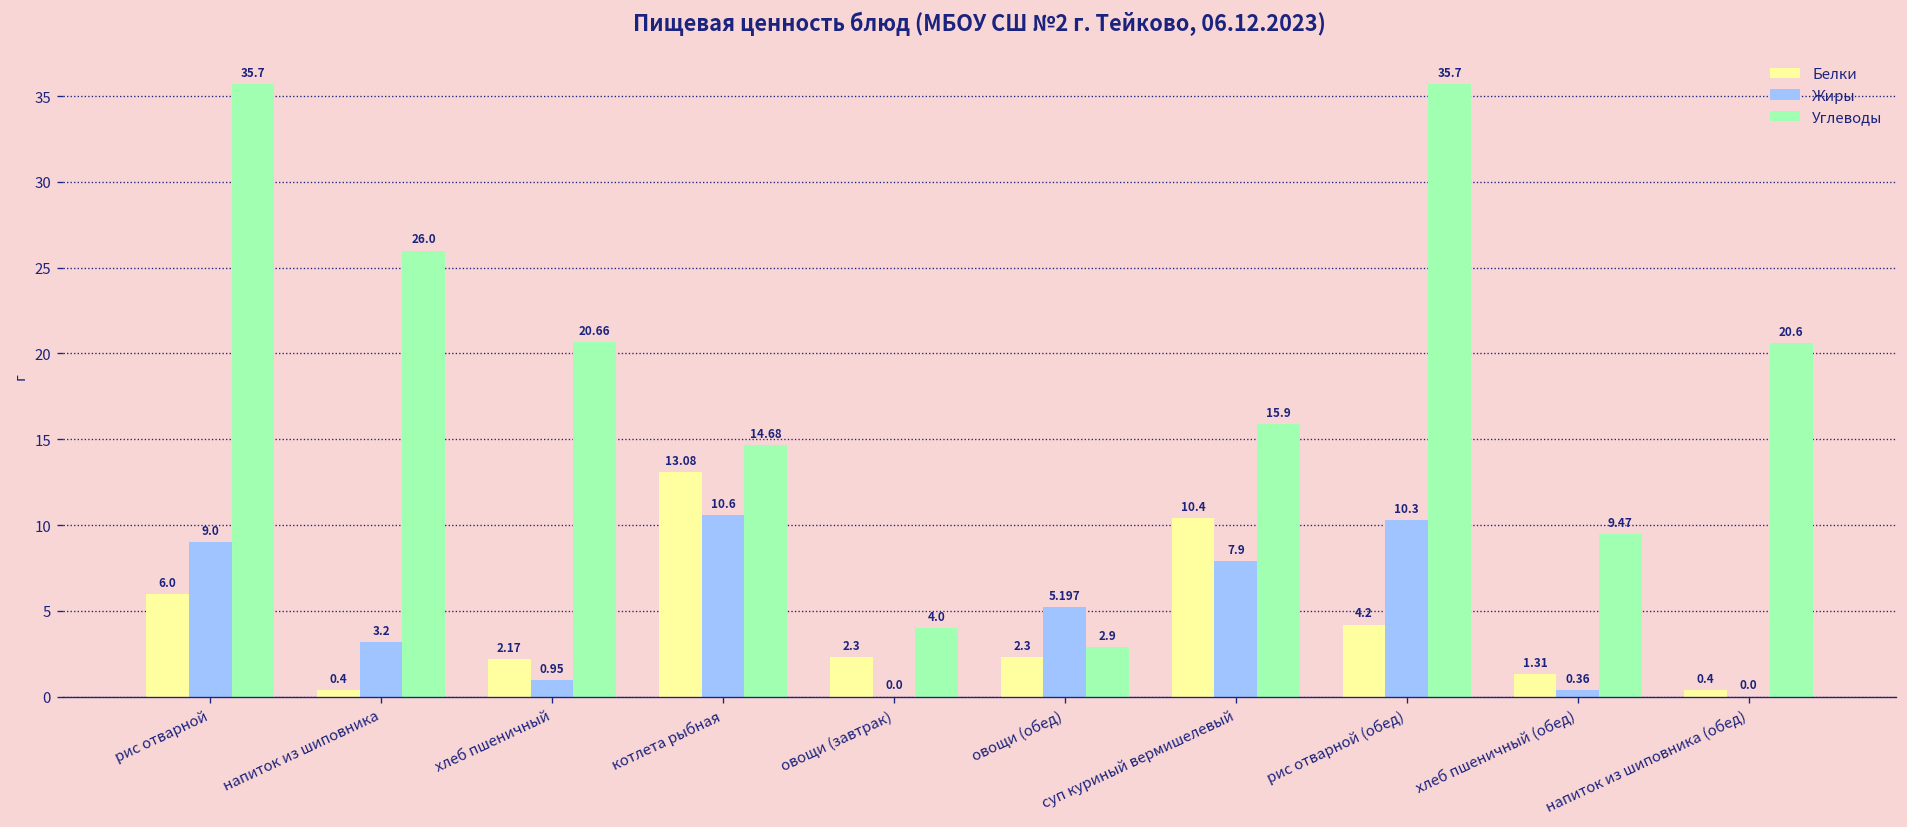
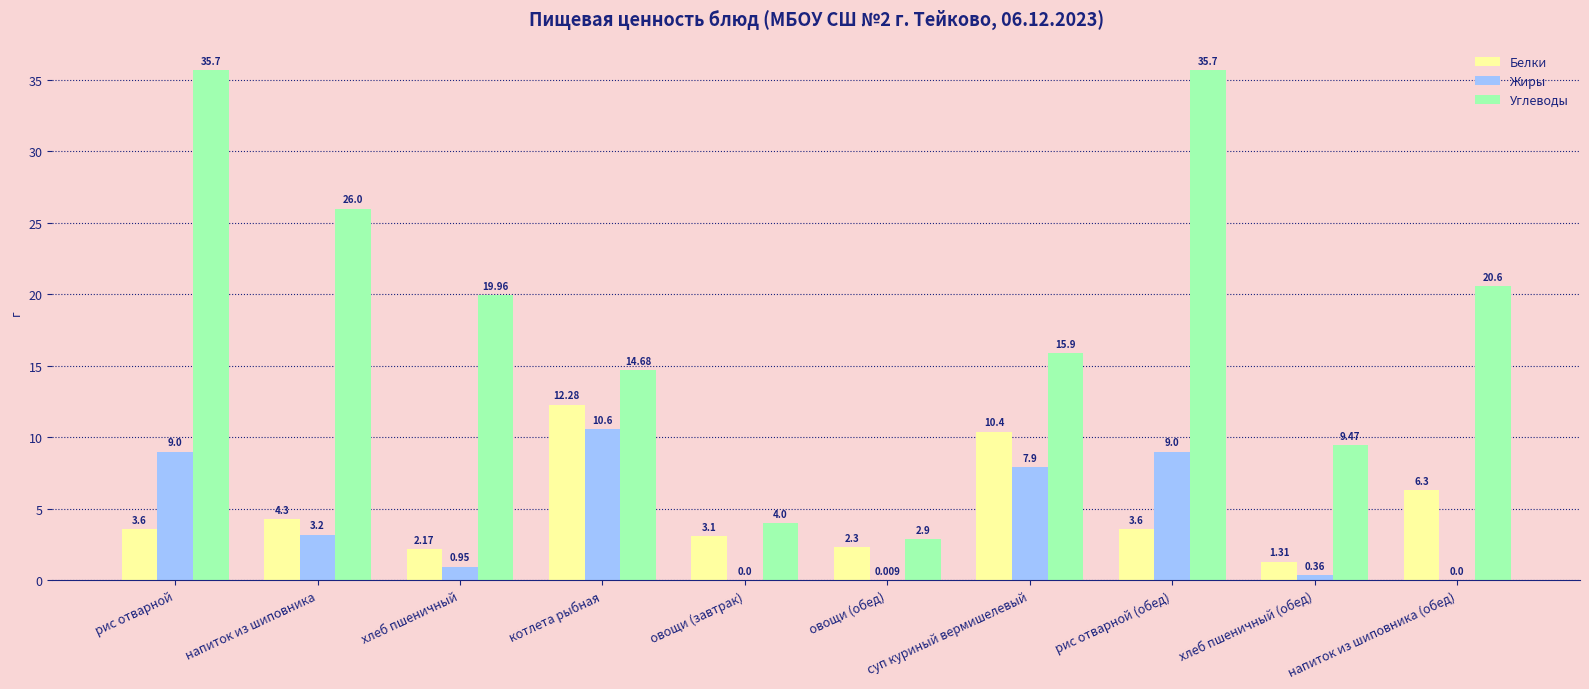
  {
    "Белки": {
-     "рис отварной": 6.0,
-     "напиток из шиповника": 0.4,
+     "рис отварной": 3.6,
+     "напиток из шиповника": 4.3,
      "хлеб пшеничный": 2.17,
-     "котлета рыбная": 13.08,
-     "овощи (завтрак)": 2.3,
+     "котлета рыбная": 12.28,
+     "овощи (завтрак)": 3.1,
      "овощи (обед)": 2.3,
      "суп куриный вермишелевый": 10.4,
-     "рис отварной (обед)": 4.2,
+     "рис отварной (обед)": 3.6,
      "хлеб пшеничный (обед)": 1.31,
-     "напиток из шиповника (обед)": 0.4
+     "напиток из шиповника (обед)": 6.3
    },
    "Жиры": {
      "рис отварной": 9.0,
      "напиток из шиповника": 3.2,
      "хлеб пшеничный": 0.95,
      "котлета рыбная": 10.6,
      "овощи (завтрак)": 0.0,
-     "овощи (обед)": 5.197,
+     "овощи (обед)": 0.009,
      "суп куриный вермишелевый": 7.9,
-     "рис отварной (обед)": 10.3,
+     "рис отварной (обед)": 9.0,
      "хлеб пшеничный (обед)": 0.36,
      "напиток из шиповника (обед)": 0.0
    },
    "Углеводы": {
      "рис отварной": 35.7,
      "напиток из шиповника": 26.0,
-     "хлеб пшеничный": 20.66,
+     "хлеб пшеничный": 19.96,
      "котлета рыбная": 14.68,
      "овощи (завтрак)": 4.0,
      "овощи (обед)": 2.9,
      "суп куриный вермишелевый": 15.9,
      "рис отварной (обед)": 35.7,
      "хлеб пшеничный (обед)": 9.47,
      "напиток из шиповника (обед)": 20.6
    }
  }
